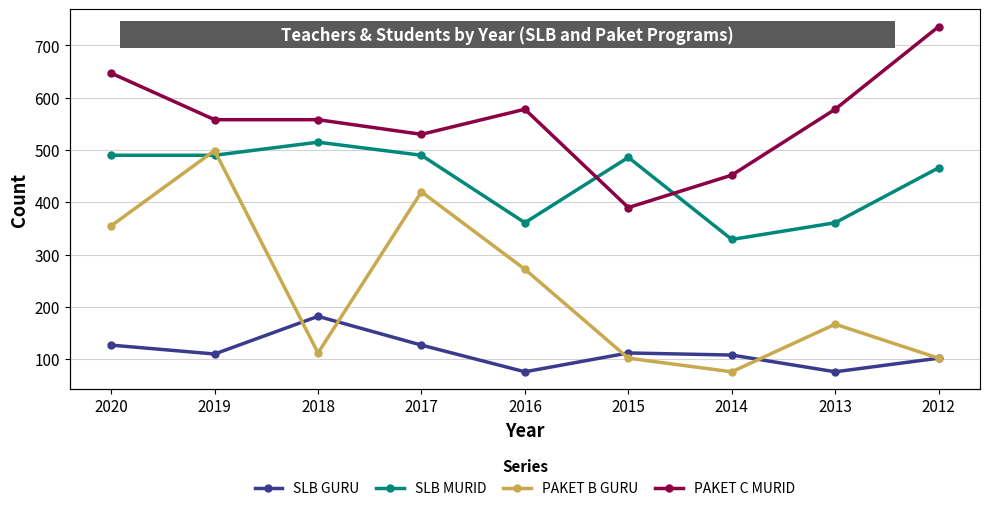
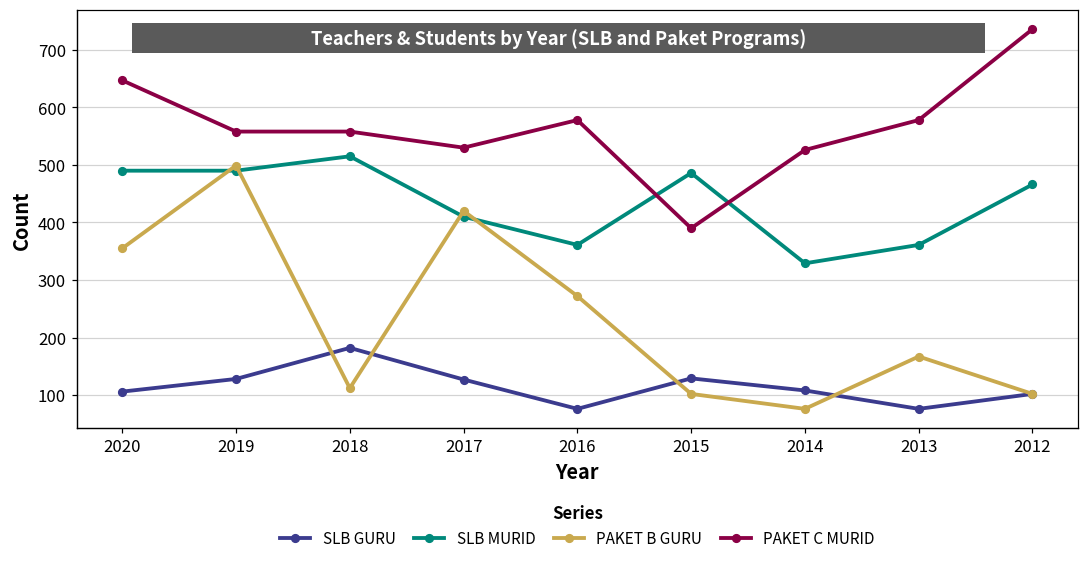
  {
    "SLB GURU": {
-     "2020": 130,
-     "2019": 110,
+     "2020": 110,
+     "2019": 130,
      "2018": 180,
      "2017": 130,
      "2016": 80,
-     "2015": 110,
+     "2015": 130,
      "2014": 110,
      "2013": 80
    },
    "SLB MURID": {
      "2020": 490,
      "2019": 490,
      "2018": 520,
-     "2017": 490,
+     "2017": 410,
      "2016": 360,
      "2015": 490,
      "2014": 330,
      "2013": 360,
      "2012": 470
    },
    "PAKET B GURU": {
      "2020": 360,
      "2019": 500,
      "2018": 110,
      "2017": 420,
      "2016": 270,
      "2015": 100,
      "2014": 80,
      "2013": 170
    },
    "PAKET C MURID": {
      "2020": 650,
      "2019": 560,
      "2018": 560,
      "2017": 530,
      "2016": 580,
      "2015": 390,
-     "2014": 450,
+     "2014": 530,
      "2013": 580,
      "2012": 740
    }
  }
